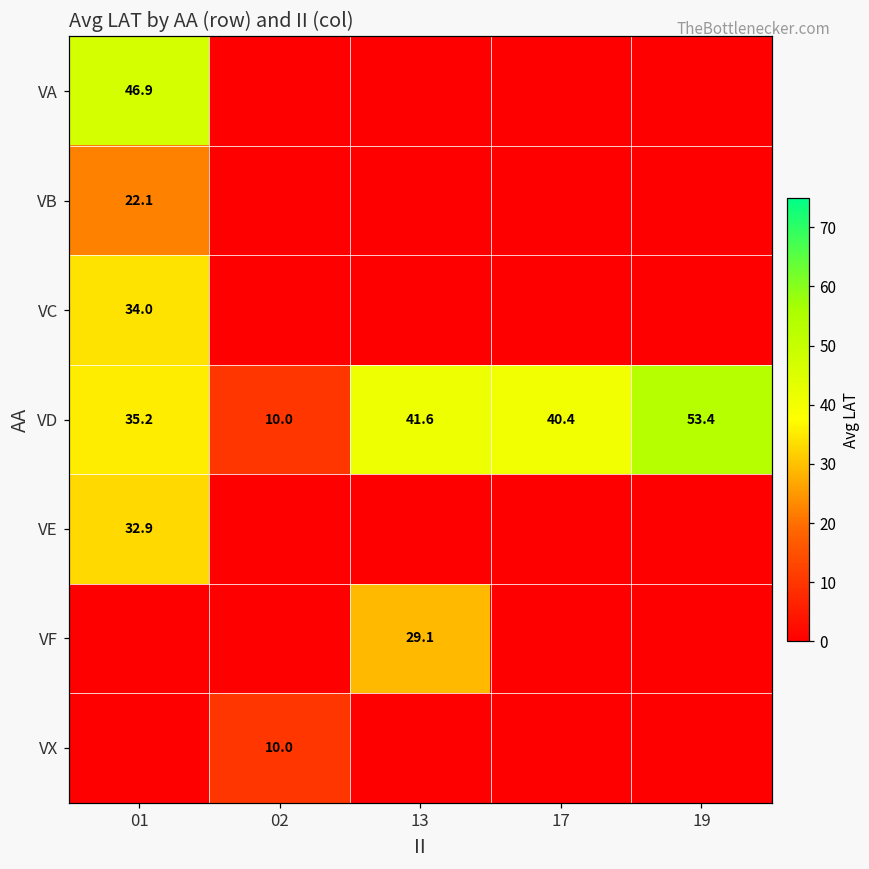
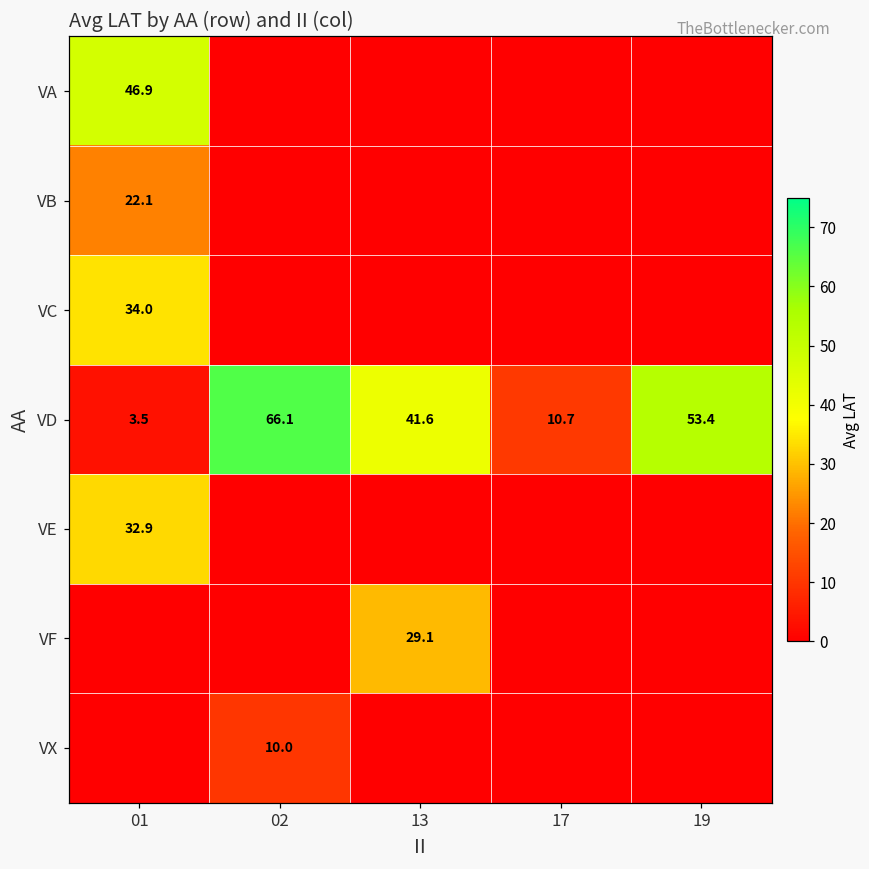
  {
    "VA": {
      "01": 46.9
    },
    "VB": {
      "01": 22.1
    },
    "VC": {
      "01": 34.0
    },
    "VD": {
-     "01": 35.2,
-     "02": 10.0,
+     "01": 3.5,
+     "02": 66.1,
      "13": 41.6,
-     "17": 40.4,
+     "17": 10.7,
      "19": 53.4
    },
    "VE": {
      "01": 32.9
    },
    "VF": {
      "13": 29.1
    },
    "VX": {
      "02": 10.0
    }
  }
